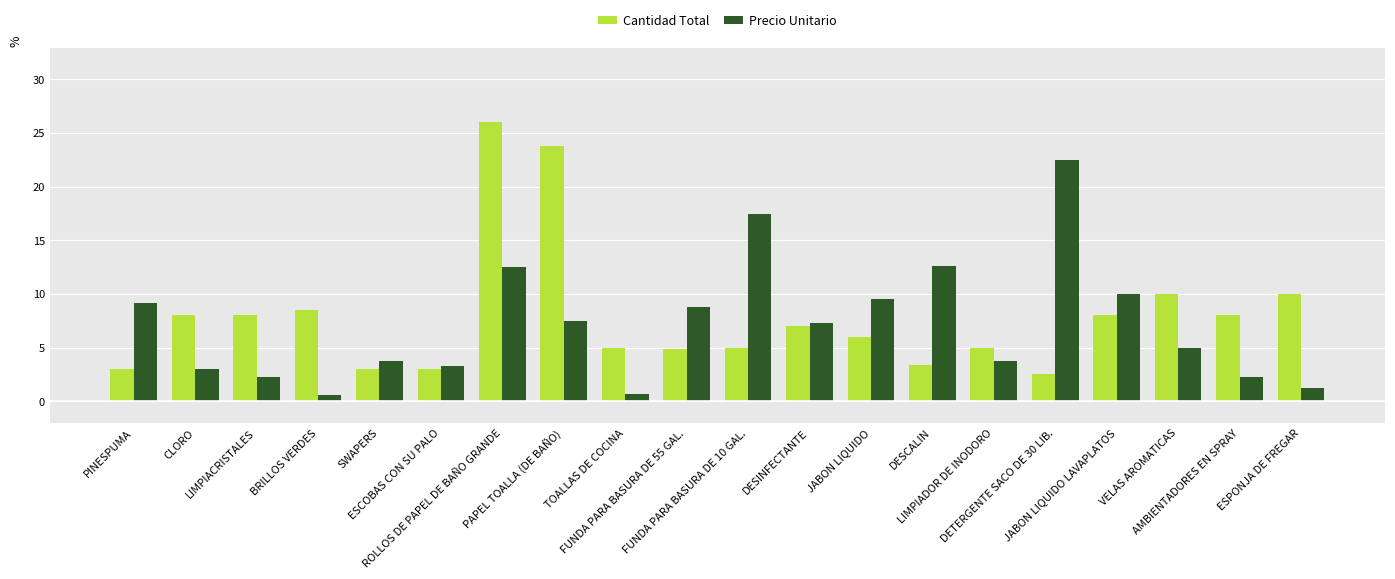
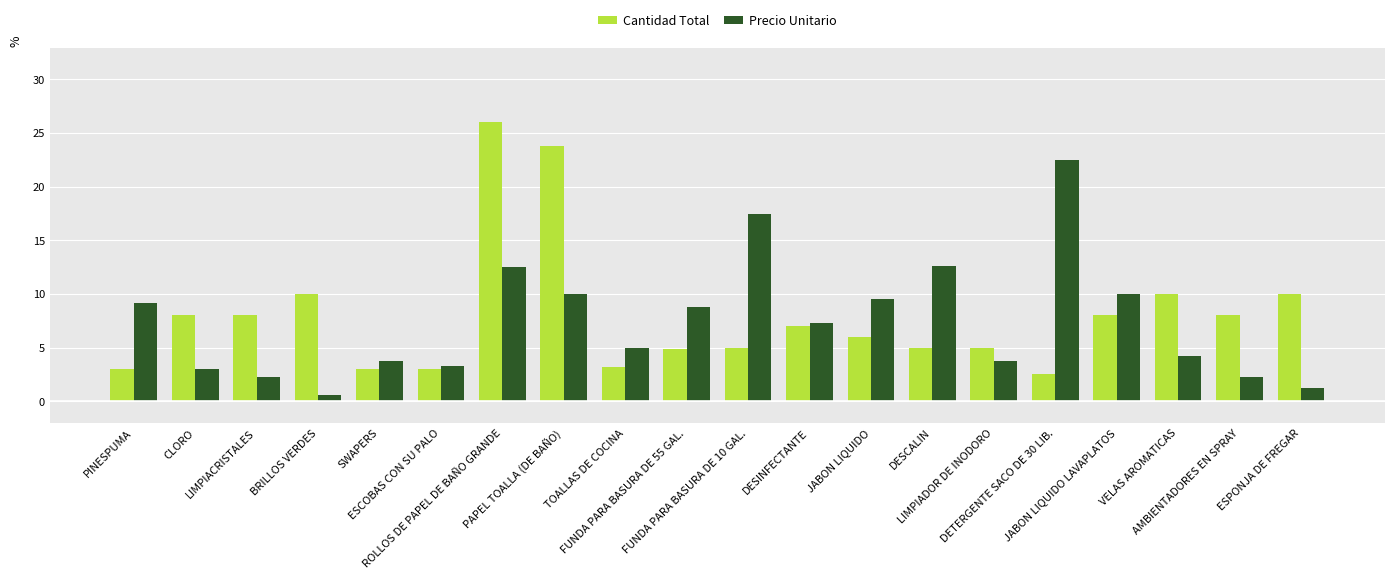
  {
    "Cantidad Total": {
      "PINESPUMA": 3.0,
      "CLORO": 8.0,
      "LIMPIACRISTALES": 8.0,
-     "BRILLOS VERDES": 8.5,
+     "BRILLOS VERDES": 10.0,
      "SWAPERS": 3.0,
      "ESCOBAS CON SU PALO": 3.0,
      "ROLLOS DE PAPEL DE BAÑO GRANDE": 26.0,
      "PAPEL TOALLA (DE BAÑO)": 23.8,
-     "TOALLAS DE COCINA": 5.0,
+     "TOALLAS DE COCINA": 3.2,
      "FUNDA PARA BASURA DE 55 GAL.": 4.9,
      "FUNDA PARA BASURA DE 10 GAL.": 5.0,
      "DESINFECTANTE": 7.0,
      "JABON LIQUIDO": 6.0,
-     "DESCALIN": 3.4,
+     "DESCALIN": 5.0,
      "LIMPIADOR DE INODORO": 5.0,
      "DETERGENTE SACO DE 30 LIB.": 2.6,
      "JABON LIQUIDO LAVAPLATOS": 8.0,
      "VELAS AROMATICAS": 10.0,
      "AMBIENTADORES EN SPRAY": 8.0,
      "ESPONJA DE FREGAR": 10.0
    },
    "Precio Unitario": {
      "PINESPUMA": 9.2,
      "CLORO": 3.0,
      "LIMPIACRISTALES": 2.3,
      "BRILLOS VERDES": 0.6,
      "SWAPERS": 3.8,
      "ESCOBAS CON SU PALO": 3.3,
      "ROLLOS DE PAPEL DE BAÑO GRANDE": 12.5,
-     "PAPEL TOALLA (DE BAÑO)": 7.5,
-     "TOALLAS DE COCINA": 0.7,
+     "PAPEL TOALLA (DE BAÑO)": 10.0,
+     "TOALLAS DE COCINA": 5.0,
      "FUNDA PARA BASURA DE 55 GAL.": 8.8,
      "FUNDA PARA BASURA DE 10 GAL.": 17.4,
      "DESINFECTANTE": 7.3,
      "JABON LIQUIDO": 9.5,
      "DESCALIN": 12.7,
      "LIMPIADOR DE INODORO": 3.8,
      "DETERGENTE SACO DE 30 LIB.": 22.5,
      "JABON LIQUIDO LAVAPLATOS": 10.0,
-     "VELAS AROMATICAS": 5.0,
+     "VELAS AROMATICAS": 4.2,
      "AMBIENTADORES EN SPRAY": 2.3,
      "ESPONJA DE FREGAR": 1.3
    }
  }
